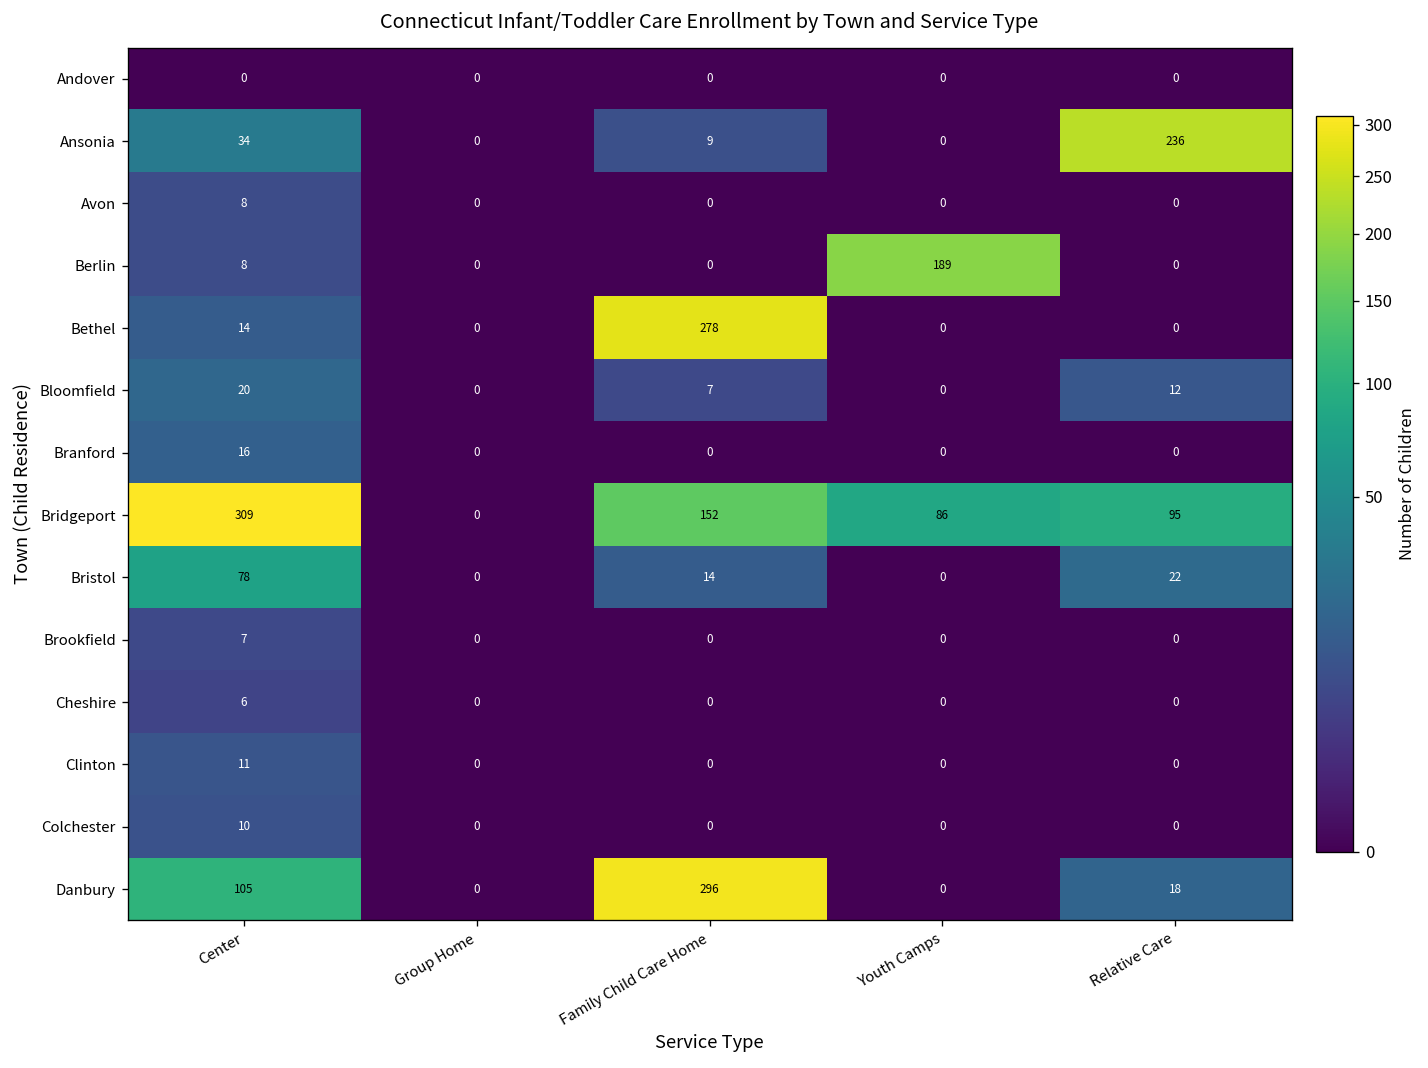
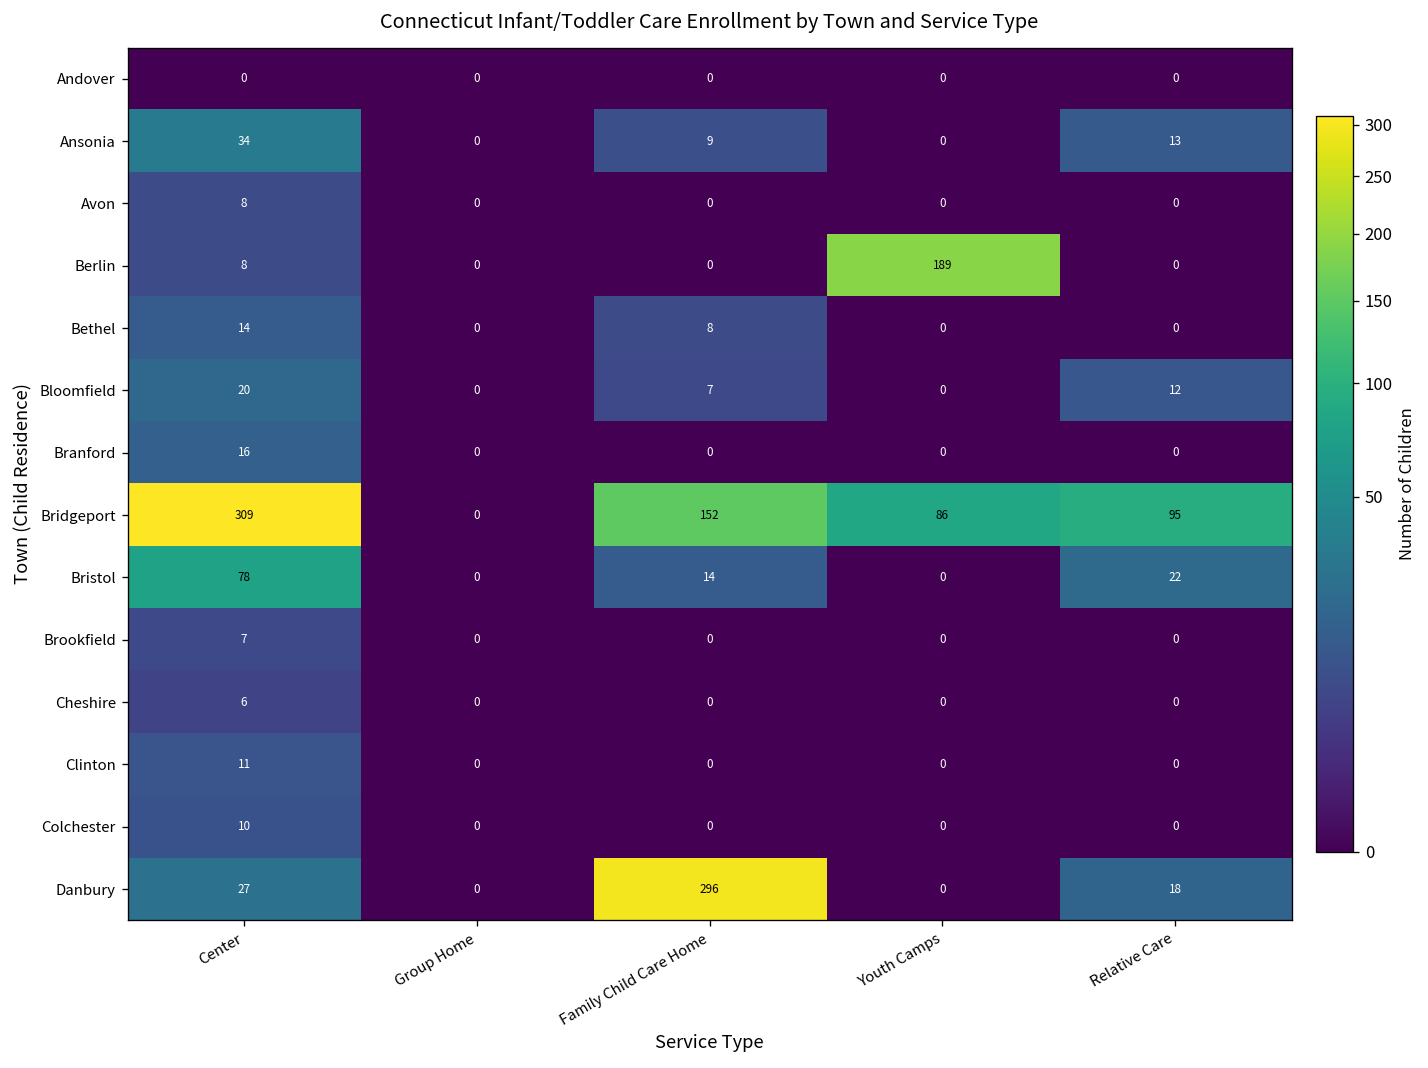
  {
    "Andover": {
      "Center": 0,
      "Group Home": 0,
      "Family Child Care Home": 0,
      "Youth Camps": 0,
      "Relative Care": 0
    },
    "Ansonia": {
      "Center": 34,
      "Group Home": 0,
      "Family Child Care Home": 9,
      "Youth Camps": 0,
-     "Relative Care": 236
+     "Relative Care": 13
    },
    "Avon": {
      "Center": 8,
      "Group Home": 0,
      "Family Child Care Home": 0,
      "Youth Camps": 0,
      "Relative Care": 0
    },
    "Berlin": {
      "Center": 8,
      "Group Home": 0,
      "Family Child Care Home": 0,
      "Youth Camps": 189,
      "Relative Care": 0
    },
    "Bethel": {
      "Center": 14,
      "Group Home": 0,
-     "Family Child Care Home": 278,
+     "Family Child Care Home": 8,
      "Youth Camps": 0,
      "Relative Care": 0
    },
    "Bloomfield": {
      "Center": 20,
      "Group Home": 0,
      "Family Child Care Home": 7,
      "Youth Camps": 0,
      "Relative Care": 12
    },
    "Branford": {
      "Center": 16,
      "Group Home": 0,
      "Family Child Care Home": 0,
      "Youth Camps": 0,
      "Relative Care": 0
    },
    "Bridgeport": {
      "Center": 309,
      "Group Home": 0,
      "Family Child Care Home": 152,
      "Youth Camps": 86,
      "Relative Care": 95
    },
    "Bristol": {
      "Center": 78,
      "Group Home": 0,
      "Family Child Care Home": 14,
      "Youth Camps": 0,
      "Relative Care": 22
    },
    "Brookfield": {
      "Center": 7,
      "Group Home": 0,
      "Family Child Care Home": 0,
      "Youth Camps": 0,
      "Relative Care": 0
    },
    "Cheshire": {
      "Center": 6,
      "Group Home": 0,
      "Family Child Care Home": 0,
      "Youth Camps": 0,
      "Relative Care": 0
    },
    "Clinton": {
      "Center": 11,
      "Group Home": 0,
      "Family Child Care Home": 0,
      "Youth Camps": 0,
      "Relative Care": 0
    },
    "Colchester": {
      "Center": 10,
      "Group Home": 0,
      "Family Child Care Home": 0,
      "Youth Camps": 0,
      "Relative Care": 0
    },
    "Danbury": {
-     "Center": 105,
+     "Center": 27,
      "Group Home": 0,
      "Family Child Care Home": 296,
      "Youth Camps": 0,
      "Relative Care": 18
    }
  }
